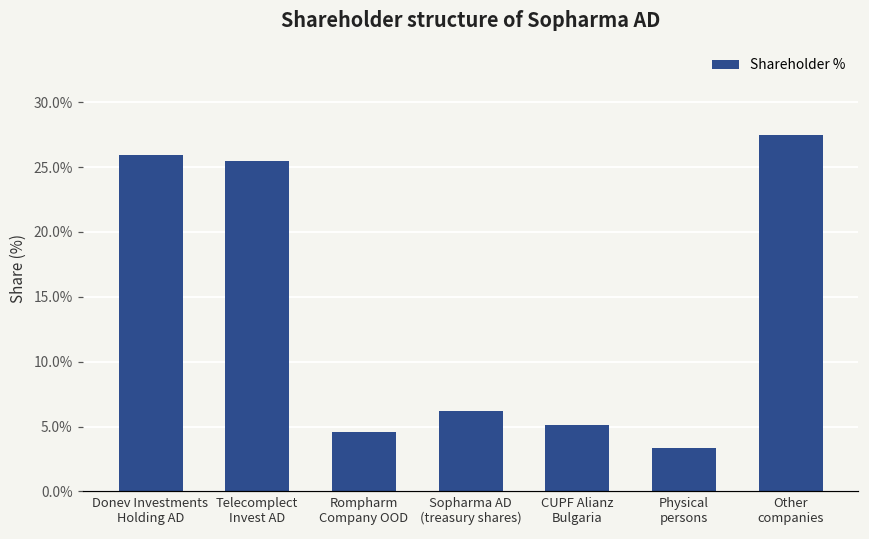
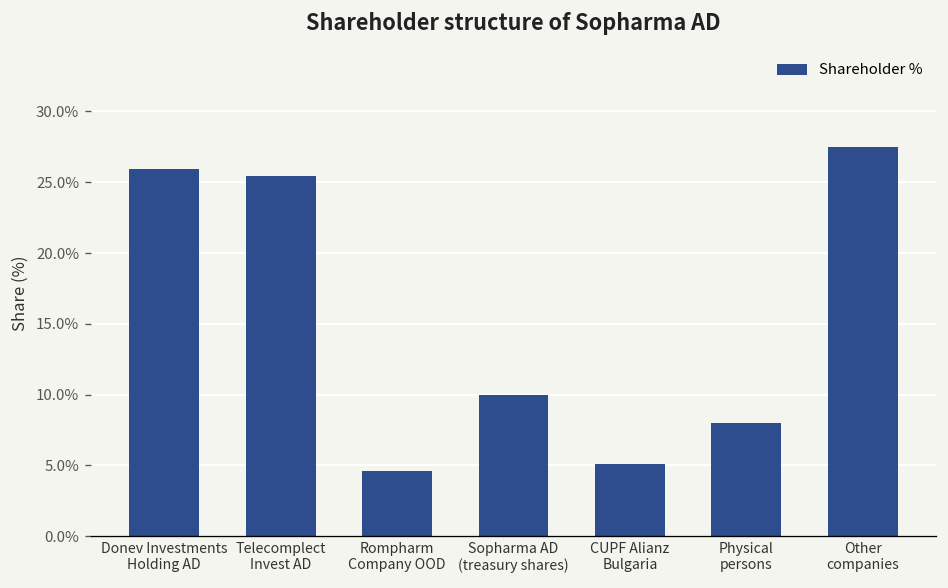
  {
    "Donev Investments Holding AD": "25.9%",
    "Telecomplect Invest AD": "25.4%",
    "Rompharm Company OOD": "4.6%",
-   "Sopharma AD (treasury shares)": "6.2%",
+   "Sopharma AD (treasury shares)": "10.0%",
    "CUPF Alianz Bulgaria": "5.1%",
-   "Physical persons": "3.3%",
+   "Physical persons": "8.0%",
    "Other companies": "27.5%"
  }
